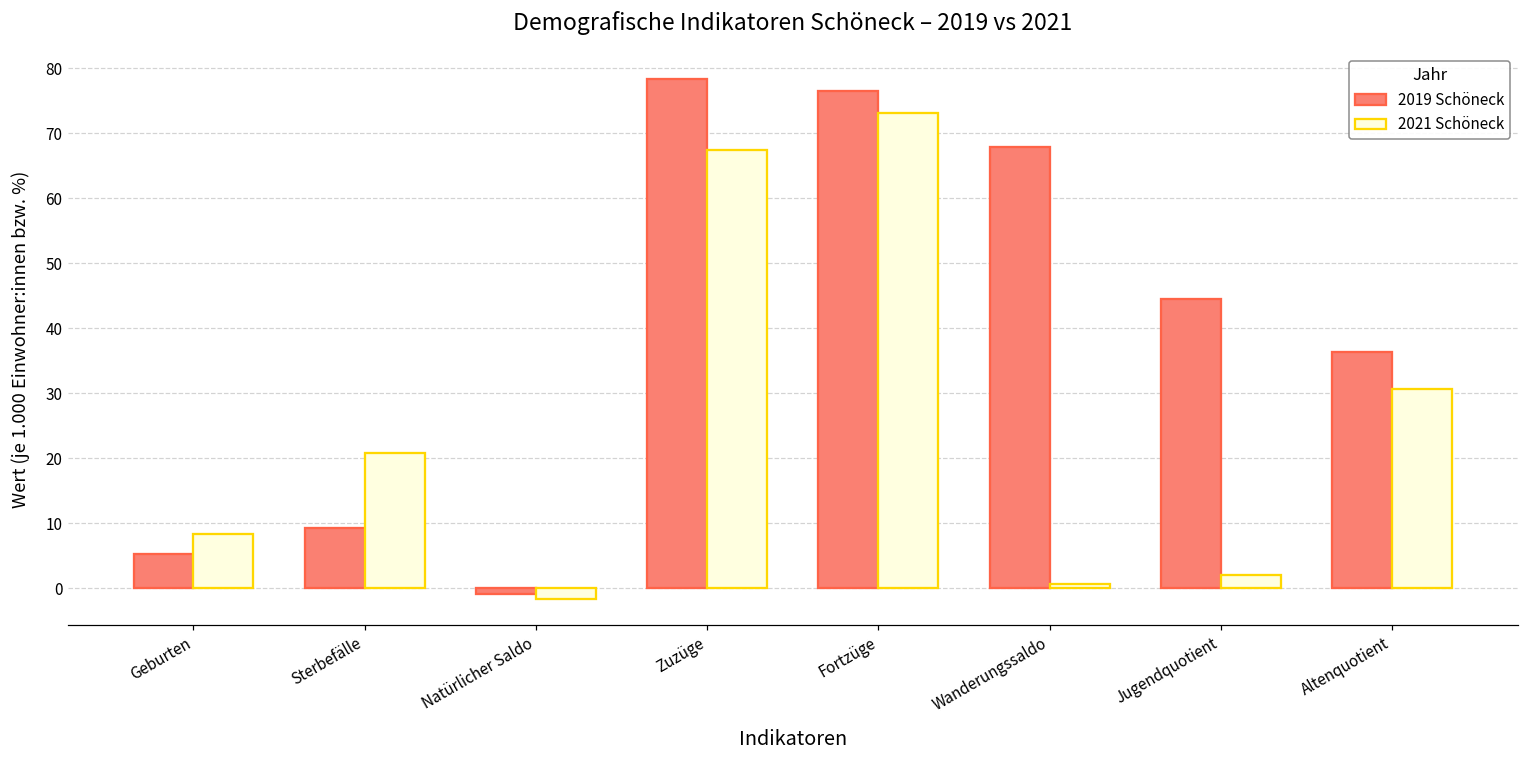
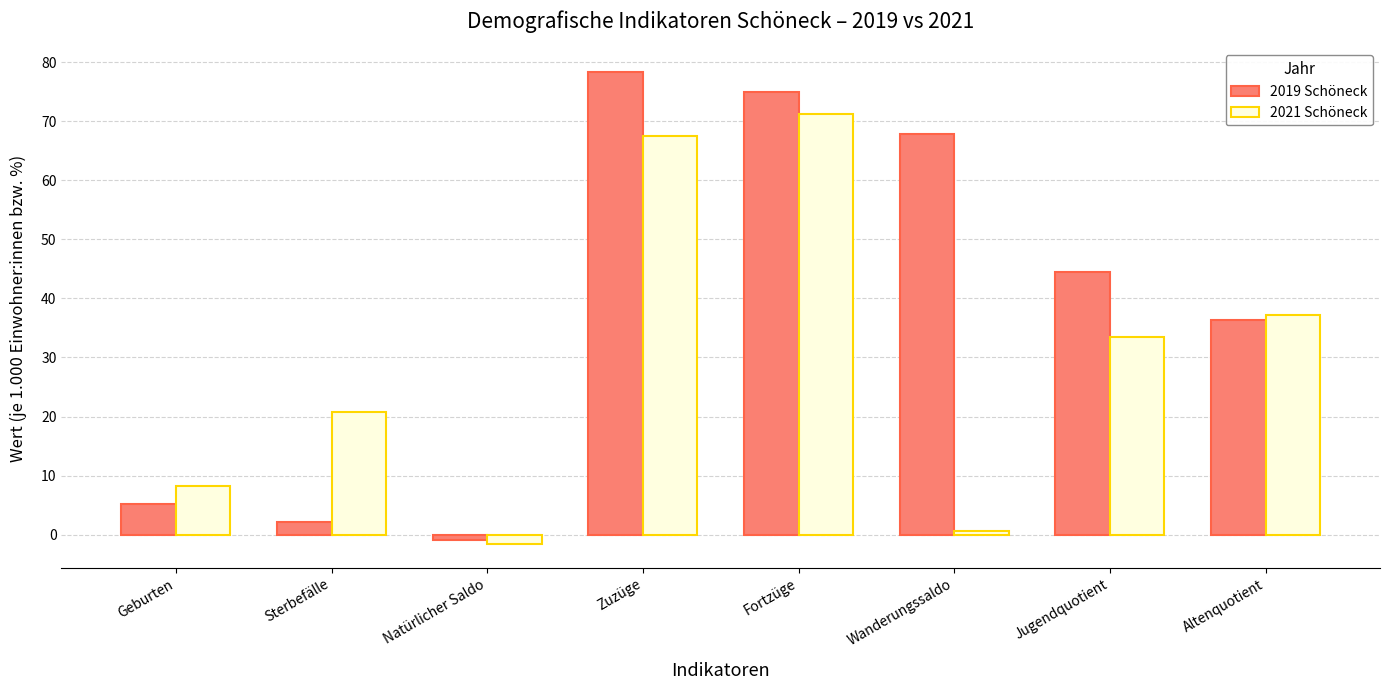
  {
    "2019 Schöneck": {
      "Geburten": 5,
-     "Sterbefälle": 9,
+     "Sterbefälle": 2,
      "Natürlicher Saldo": -1,
      "Zuzüge": 78,
-     "Fortzüge": 77,
+     "Fortzüge": 75,
      "Wanderungssaldo": 68,
      "Jugendquotient": 45,
      "Altenquotient": 36
    },
    "2021 Schöneck": {
      "Geburten": 8,
      "Sterbefälle": 21,
      "Natürlicher Saldo": -2,
      "Zuzüge": 67,
-     "Fortzüge": 73,
+     "Fortzüge": 71,
      "Wanderungssaldo": 1,
-     "Jugendquotient": 2,
-     "Altenquotient": 31
+     "Jugendquotient": 34,
+     "Altenquotient": 37
    }
  }
